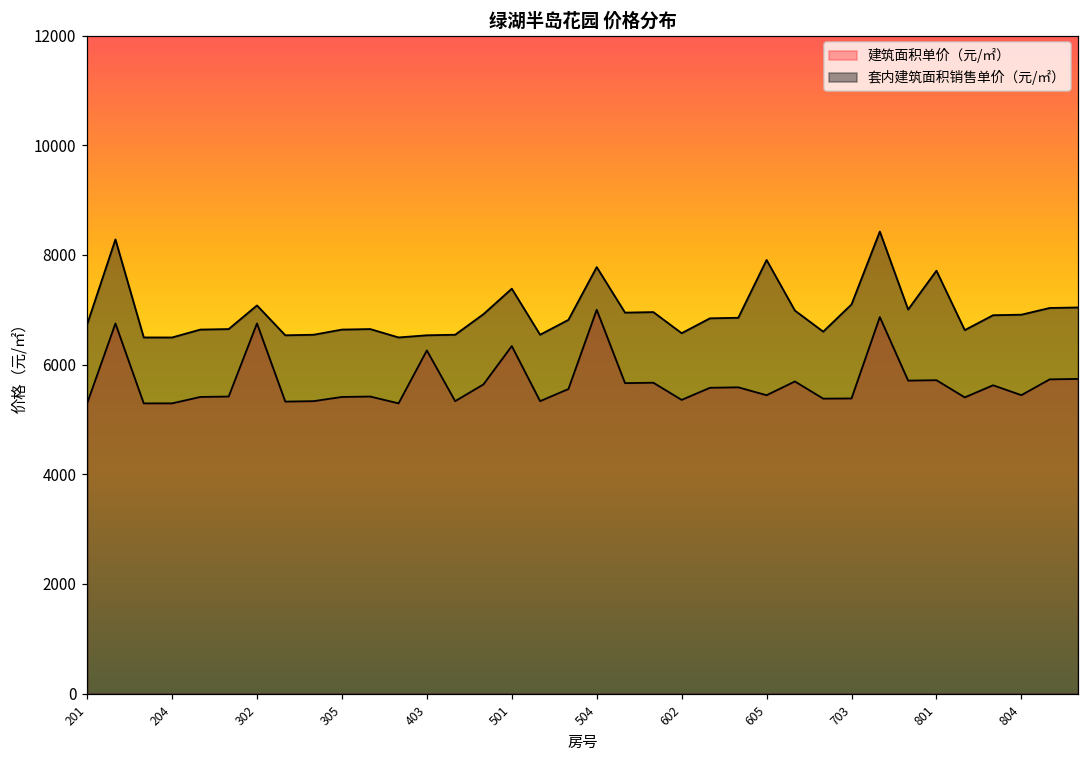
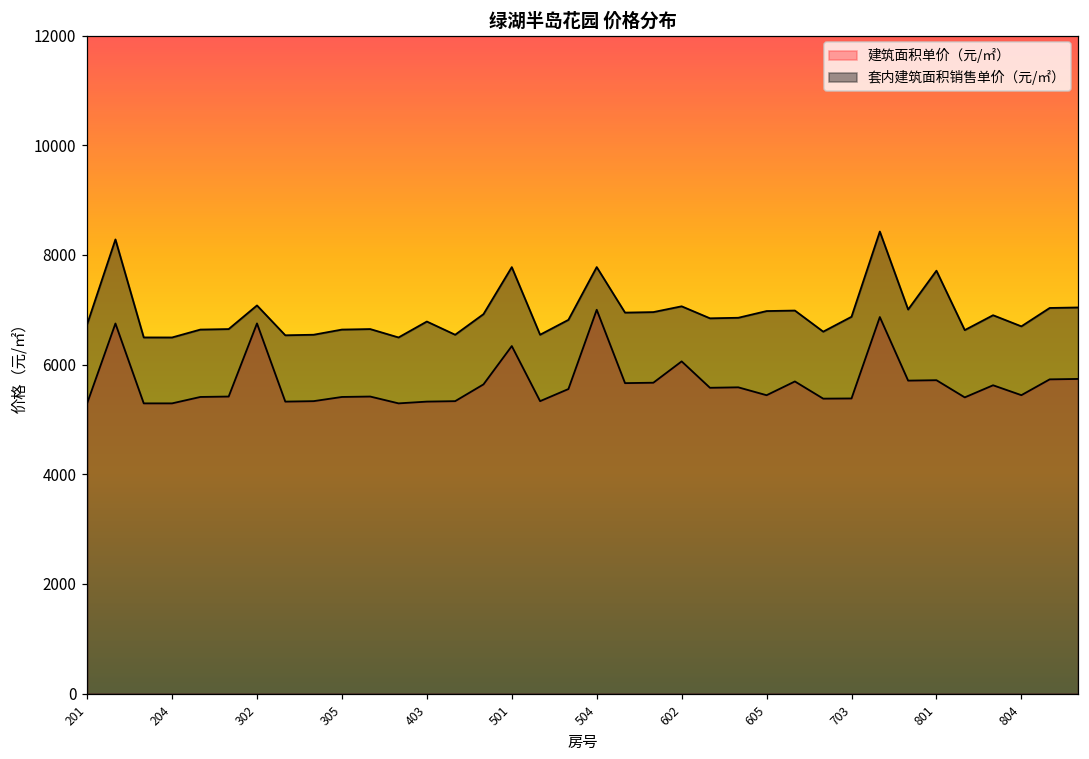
  {
    "建筑面积单价（元/㎡）": {
      "201": 5300,
      "204": 5300,
      "302": 6800,
      "305": 5400,
-     "403": 6300,
+     "403": 5300,
      "501": 6300,
      "504": 7000,
-     "602": 5400,
+     "602": 6100,
      "605": 5400,
      "703": 5400,
      "801": 5700,
      "804": 5400
    },
    "套内建筑面积销售单价（元/㎡）": {
      "201": 6700,
      "204": 6500,
      "302": 7100,
      "305": 6600,
-     "403": 6500,
-     "501": 7400,
+     "403": 6800,
+     "501": 7800,
      "504": 7800,
-     "602": 6600,
-     "605": 7900,
-     "703": 7100,
+     "602": 7100,
+     "605": 7000,
+     "703": 6900,
      "801": 7700,
-     "804": 6900
+     "804": 6700
    }
  }
